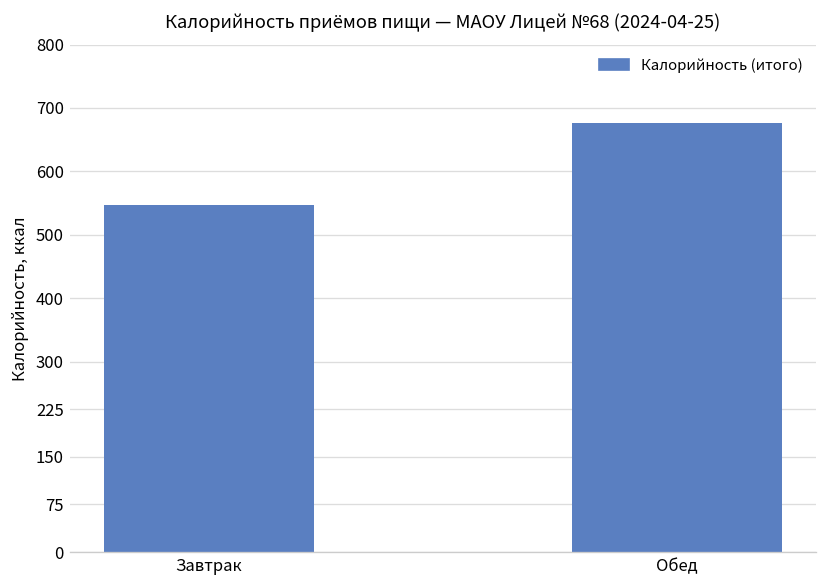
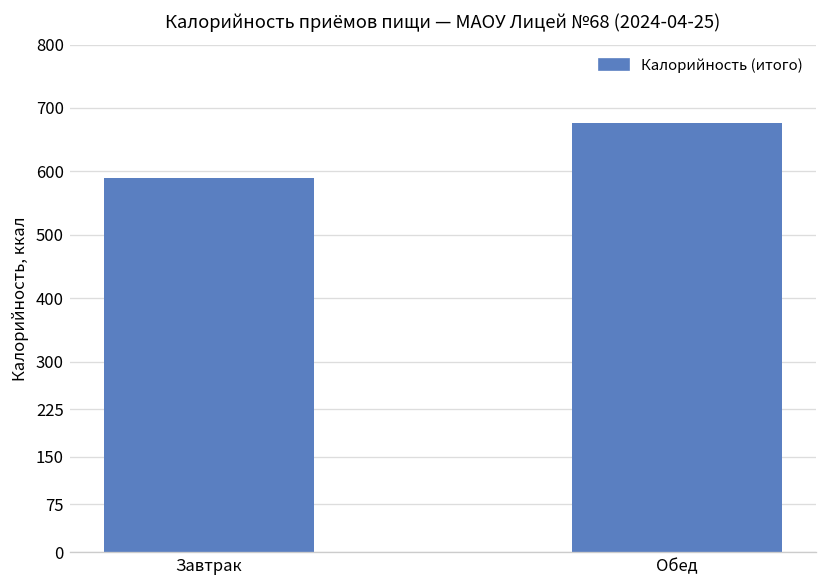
  {
-   "Завтрак": 550,
+   "Завтрак": 590,
    "Обед": 680
  }
